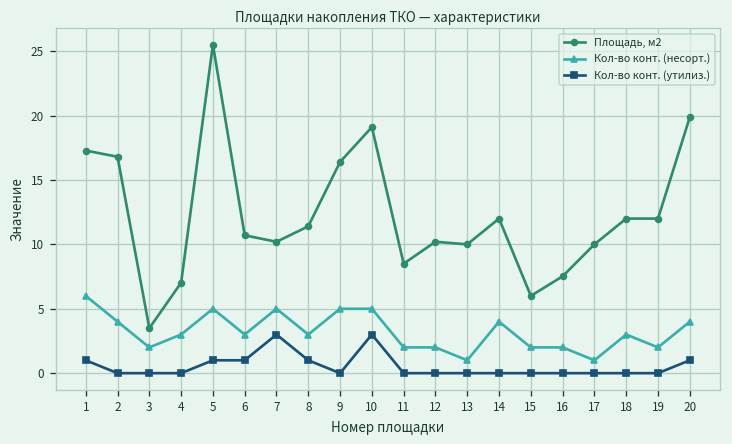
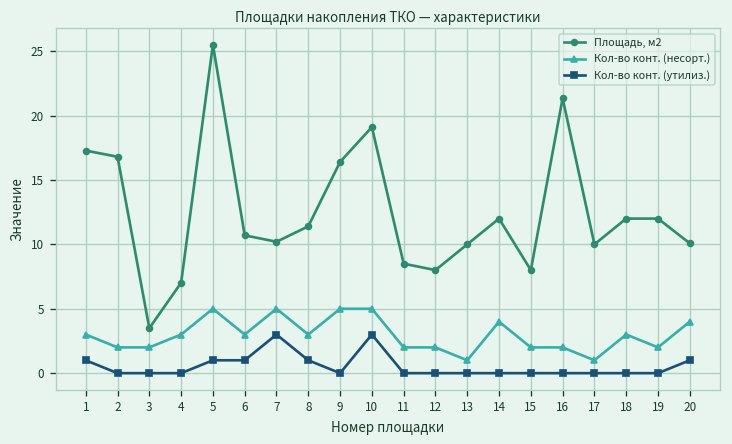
  {
    "Площадь, м2": {
      "1": 17.3,
      "2": 16.8,
      "3": 3.5,
      "4": 7.0,
      "5": 25.5,
      "6": 10.7,
      "7": 10.2,
      "8": 11.4,
      "9": 16.4,
      "10": 19.1,
      "11": 8.5,
-     "12": 10.2,
+     "12": 8.0,
      "13": 10.0,
      "14": 12.0,
-     "15": 6,
-     "16": 7.5,
+     "15": 8,
+     "16": 21.3,
      "17": 10.0,
      "18": 12.0,
      "19": 12.0,
-     "20": 19.9
+     "20": 10.1
    },
    "Кол-во конт. (несорт.)": {
-     "1": 6,
-     "2": 4,
+     "1": 3,
+     "2": 2,
      "3": 2,
      "4": 3,
      "5": 5,
      "6": 3,
      "7": 5,
      "8": 3,
      "9": 5,
      "10": 5,
      "11": 2,
      "12": 2,
      "13": 1,
      "14": 4,
      "15": 2,
      "16": 2,
      "17": 1,
      "18": 3,
      "19": 2,
      "20": 4
    },
    "Кол-во конт. (утилиз.)": {
      "1": 1.0,
      "2": 0.0,
      "3": 0.0,
      "4": 0.0,
      "5": 1.0,
      "6": 1.0,
      "7": 3.0,
      "8": 1.0,
      "9": 0.0,
      "10": 3.0,
      "11": 0.0,
      "12": 0.0,
      "13": 0.0,
      "14": 0.0,
      "15": 0.0,
      "16": 0.0,
      "17": 0.0,
      "18": 0.0,
      "19": 0.0,
      "20": 1.0
    }
  }
